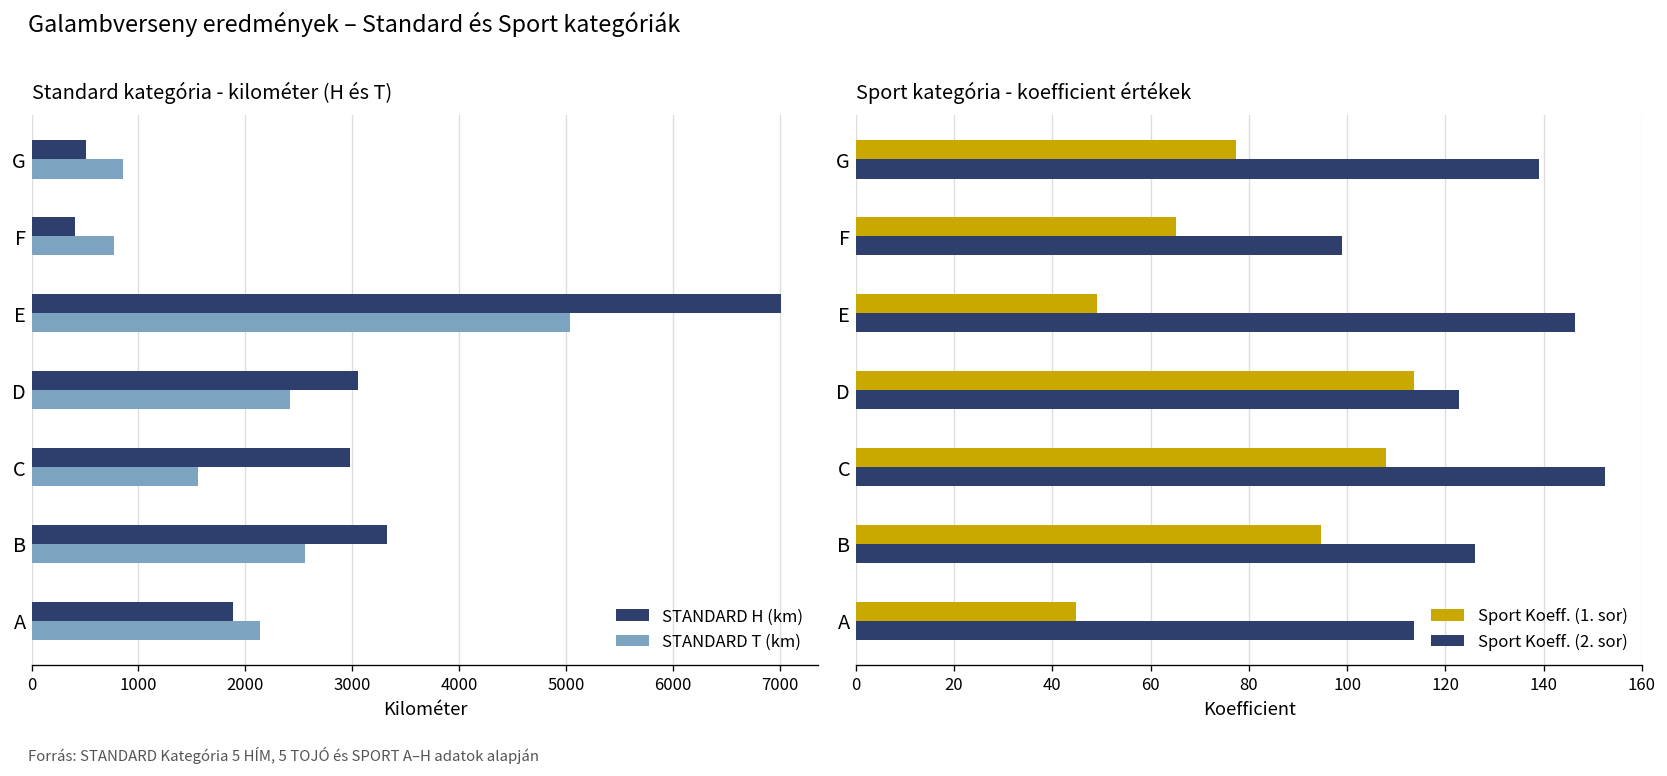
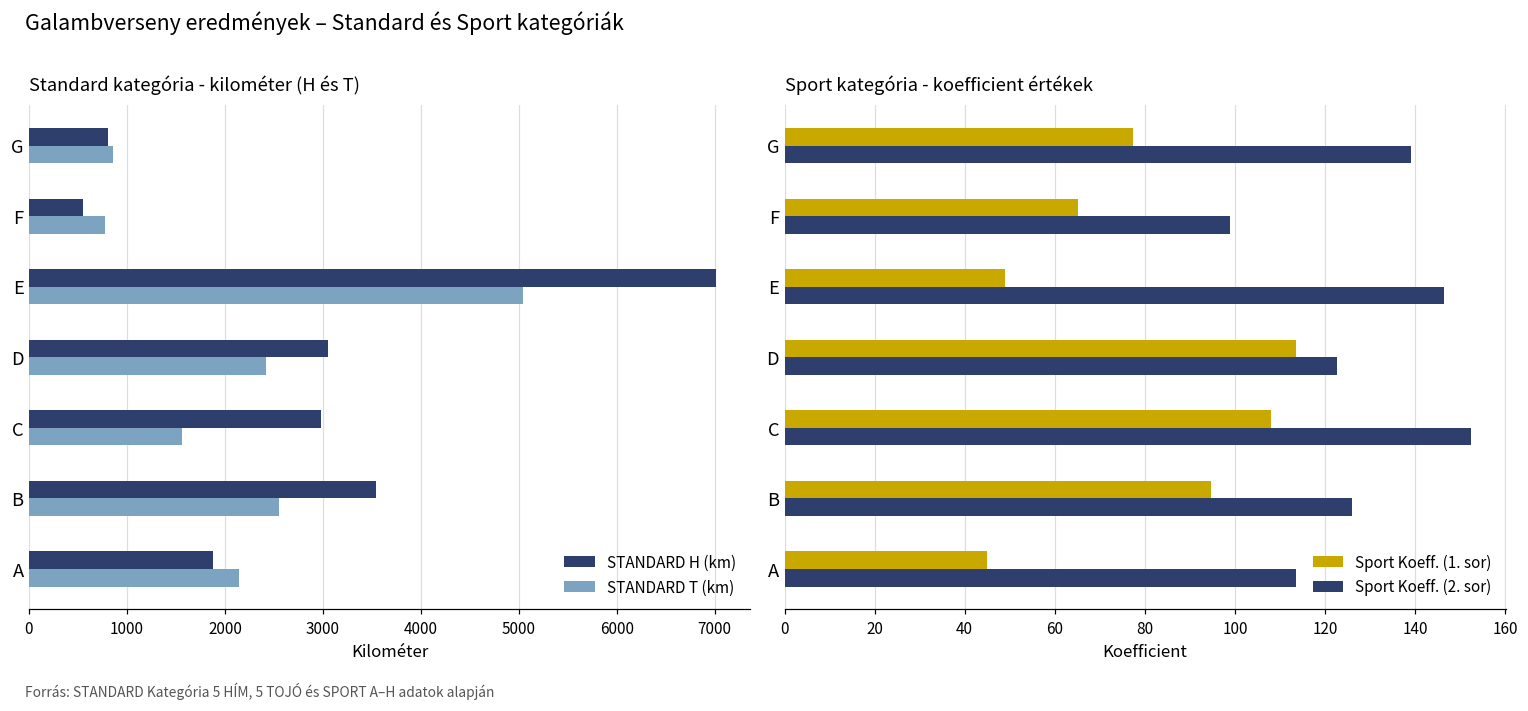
  {
    "Standard kategória - kilométer (H és T)": {
      "STANDARD H (km)": {
-       "G": 500,
-       "F": 400,
+       "G": 800,
+       "F": 600,
        "E": 7000,
        "D": 3100,
        "C": 3000,
-       "B": 3300,
+       "B": 3500,
        "A": 1900
      },
      "STANDARD T (km)": {
        "G": 900,
        "F": 800,
        "E": 5000,
        "D": 2400,
        "C": 1600,
        "B": 2600,
        "A": 2100
      }
    },
    "Sport kategória - koefficient értékek": {
      "Sport Koeff. (1. sor)": {
        "G": 77,
        "F": 65,
        "E": 49,
        "D": 114,
        "C": 108,
        "B": 95,
        "A": 45
      },
      "Sport Koeff. (2. sor)": {
        "G": 139,
        "F": 99,
        "E": 146,
        "D": 123,
        "C": 152,
        "B": 126,
        "A": 114
      }
    }
  }
